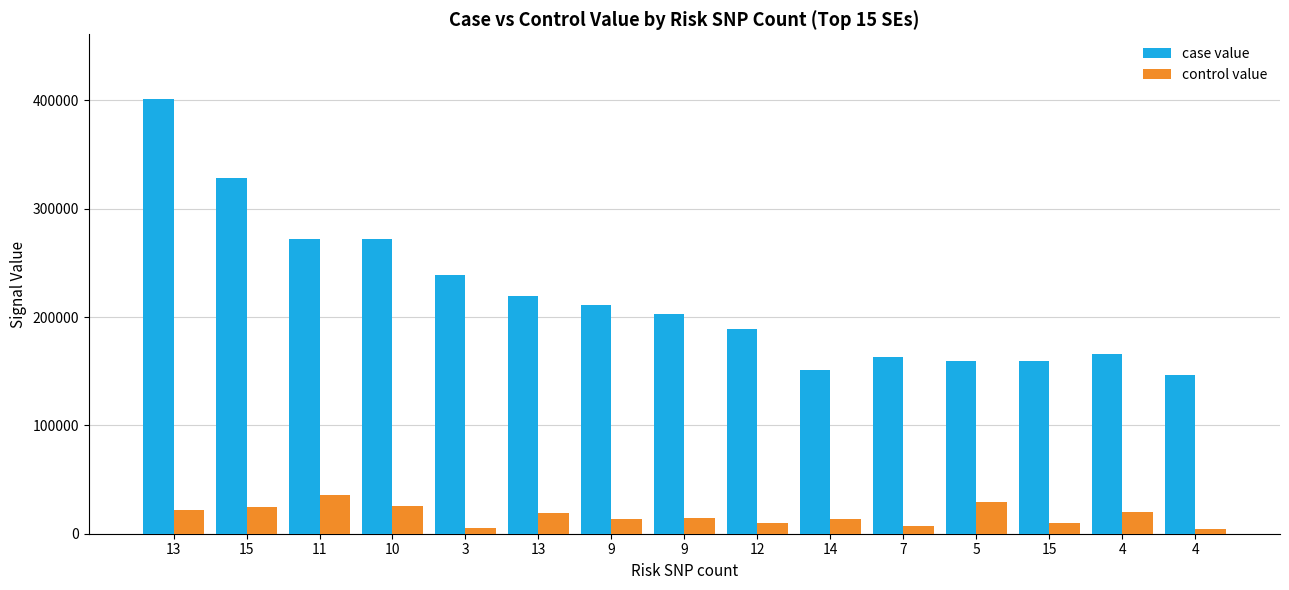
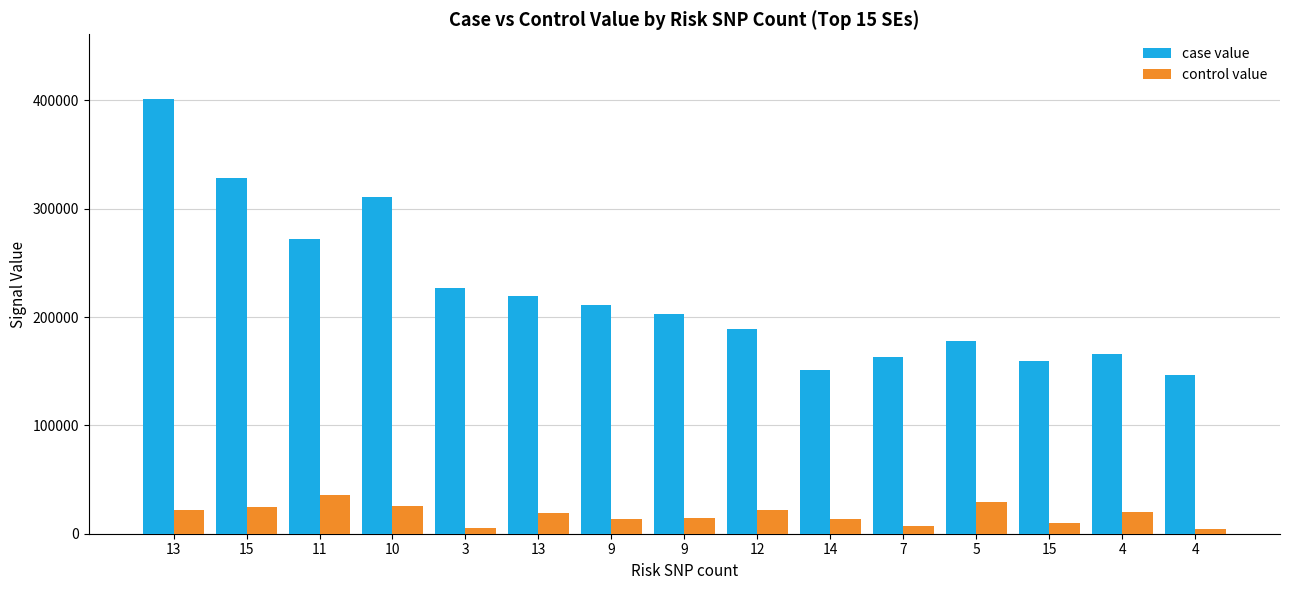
  {
    "case value": {
      "11": 272000,
-     "10": 272000,
-     "3": 239000,
+     "10": 310000,
+     "3": 226000,
      "12": 189000,
      "14": 151000,
      "7": 163000,
-     "5": 159000
+     "5": 178000
    },
    "control value": {
      "11": 36000,
      "10": 25000,
      "3": 5000,
-     "12": 10000,
+     "12": 22000,
      "14": 14000,
      "7": 7000,
      "5": 29000
    }
  }
